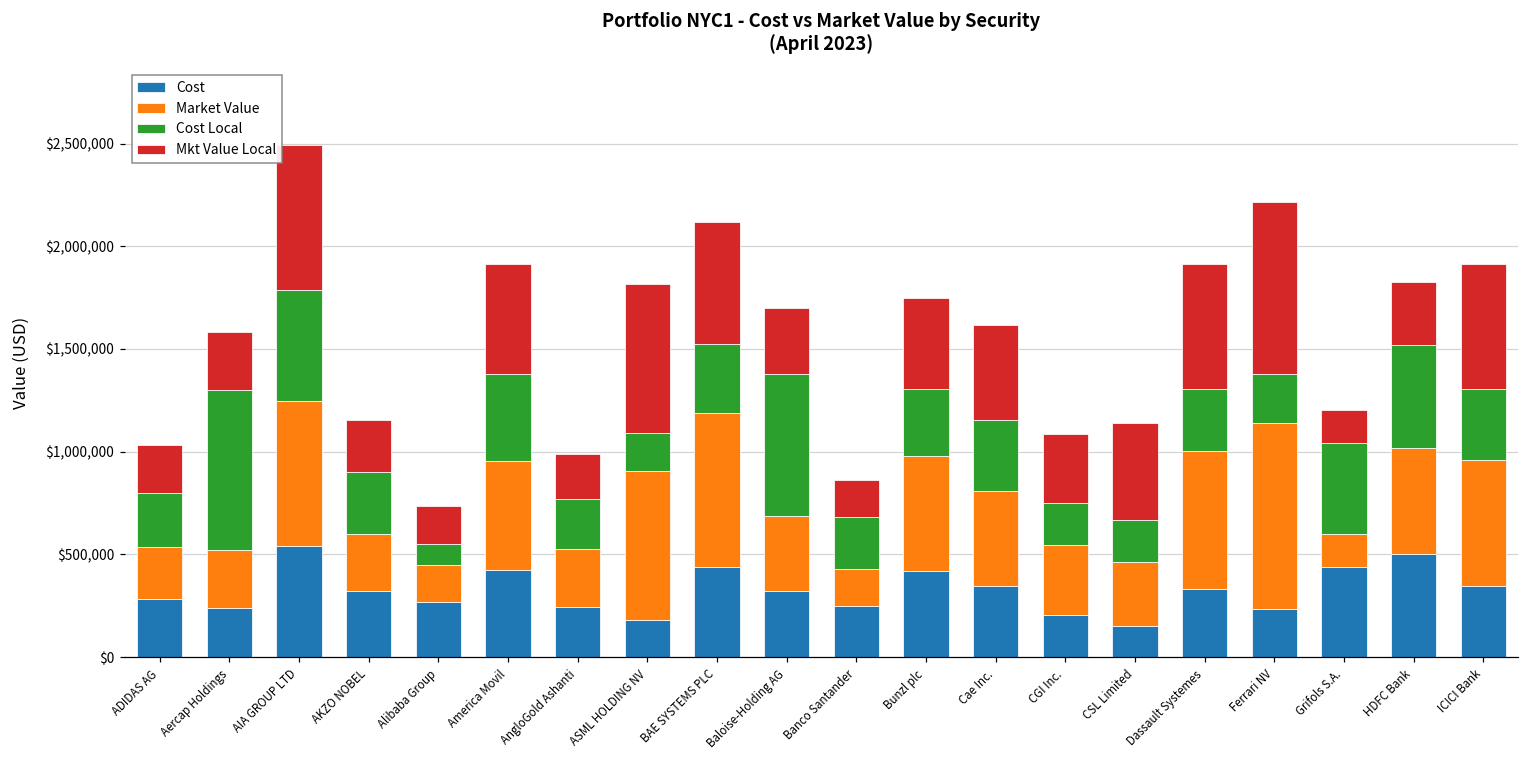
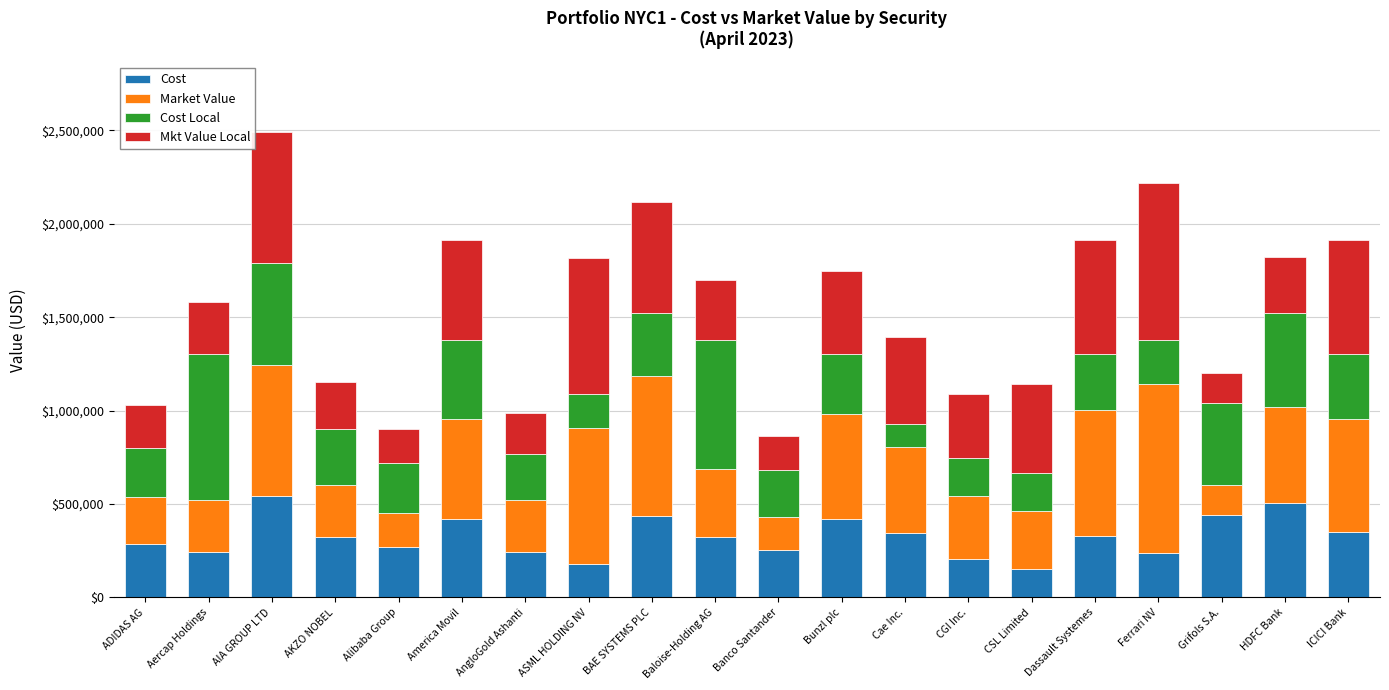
  {
    "Cost": {
      "ADIDAS AG": "$290,000",
      "Aercap Holdings": "$240,000",
      "AIA GROUP LTD": "$540,000",
      "AKZO NOBEL": "$320,000",
      "Alibaba Group": "$270,000",
      "America Movil": "$420,000",
      "AngloGold Ashanti": "$250,000",
      "ASML HOLDING NV": "$180,000",
      "BAE SYSTEMS PLC": "$440,000",
      "Baloise-Holding AG": "$320,000",
      "Banco Santander": "$250,000",
      "Bunzl plc": "$420,000",
      "Cae Inc.": "$350,000",
      "CGI Inc.": "$200,000",
      "CSL Limited": "$150,000",
      "Dassault Systemes": "$330,000",
      "Ferrari NV": "$240,000",
      "Grifols S.A.": "$440,000",
      "HDFC Bank": "$500,000",
      "ICICI Bank": "$350,000"
    },
    "Market Value": {
      "ADIDAS AG": "$250,000",
      "Aercap Holdings": "$280,000",
      "AIA GROUP LTD": "$700,000",
      "AKZO NOBEL": "$280,000",
      "Alibaba Group": "$180,000",
      "America Movil": "$530,000",
      "AngloGold Ashanti": "$280,000",
      "ASML HOLDING NV": "$730,000",
      "BAE SYSTEMS PLC": "$750,000",
      "Baloise-Holding AG": "$360,000",
      "Banco Santander": "$180,000",
      "Bunzl plc": "$560,000",
      "Cae Inc.": "$460,000",
      "CGI Inc.": "$340,000",
      "CSL Limited": "$310,000",
      "Dassault Systemes": "$670,000",
      "Ferrari NV": "$900,000",
      "Grifols S.A.": "$160,000",
      "HDFC Bank": "$510,000",
      "ICICI Bank": "$610,000"
    },
    "Cost Local": {
      "ADIDAS AG": "$260,000",
      "Aercap Holdings": "$780,000",
      "AIA GROUP LTD": "$540,000",
      "AKZO NOBEL": "$300,000",
-     "Alibaba Group": "$100,000",
+     "Alibaba Group": "$270,000",
      "America Movil": "$420,000",
      "AngloGold Ashanti": "$250,000",
      "ASML HOLDING NV": "$180,000",
      "BAE SYSTEMS PLC": "$340,000",
      "Baloise-Holding AG": "$690,000",
      "Banco Santander": "$250,000",
      "Bunzl plc": "$330,000",
-     "Cae Inc.": "$350,000",
+     "Cae Inc.": "$120,000",
      "CGI Inc.": "$200,000",
      "CSL Limited": "$200,000",
      "Dassault Systemes": "$300,000",
      "Ferrari NV": "$240,000",
      "Grifols S.A.": "$440,000",
      "HDFC Bank": "$500,000",
      "ICICI Bank": "$350,000"
    },
    "Mkt Value Local": {
      "ADIDAS AG": "$230,000",
      "Aercap Holdings": "$280,000",
      "AIA GROUP LTD": "$700,000",
      "AKZO NOBEL": "$250,000",
      "Alibaba Group": "$180,000",
      "America Movil": "$530,000",
      "AngloGold Ashanti": "$220,000",
      "ASML HOLDING NV": "$730,000",
      "BAE SYSTEMS PLC": "$600,000",
      "Baloise-Holding AG": "$320,000",
      "Banco Santander": "$180,000",
      "Bunzl plc": "$450,000",
      "Cae Inc.": "$460,000",
      "CGI Inc.": "$340,000",
      "CSL Limited": "$470,000",
      "Dassault Systemes": "$610,000",
      "Ferrari NV": "$840,000",
      "Grifols S.A.": "$160,000",
      "HDFC Bank": "$300,000",
      "ICICI Bank": "$610,000"
    }
  }
